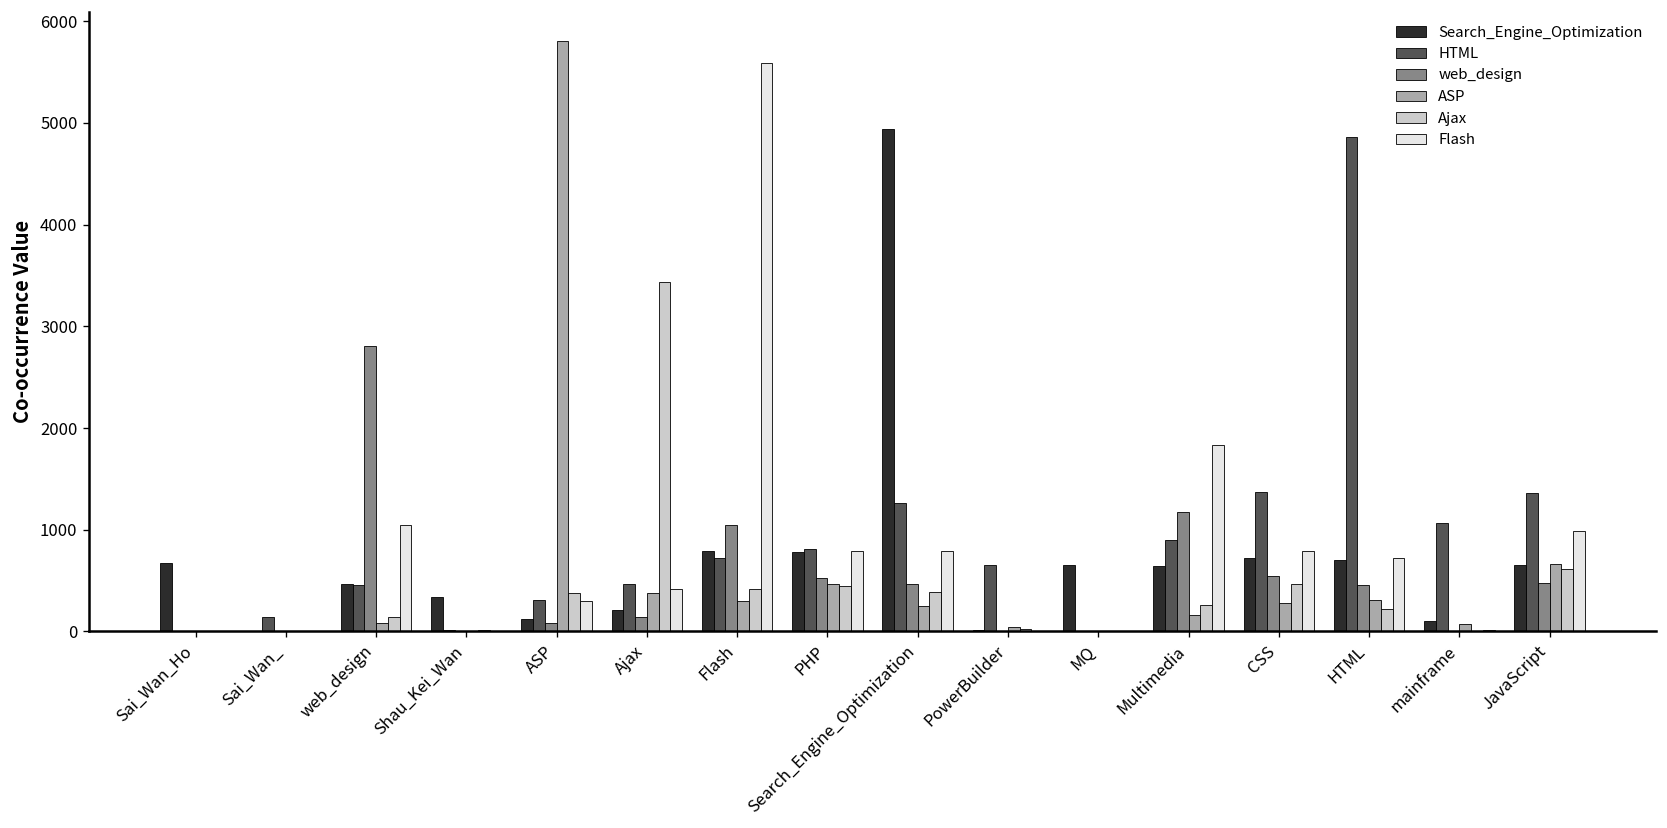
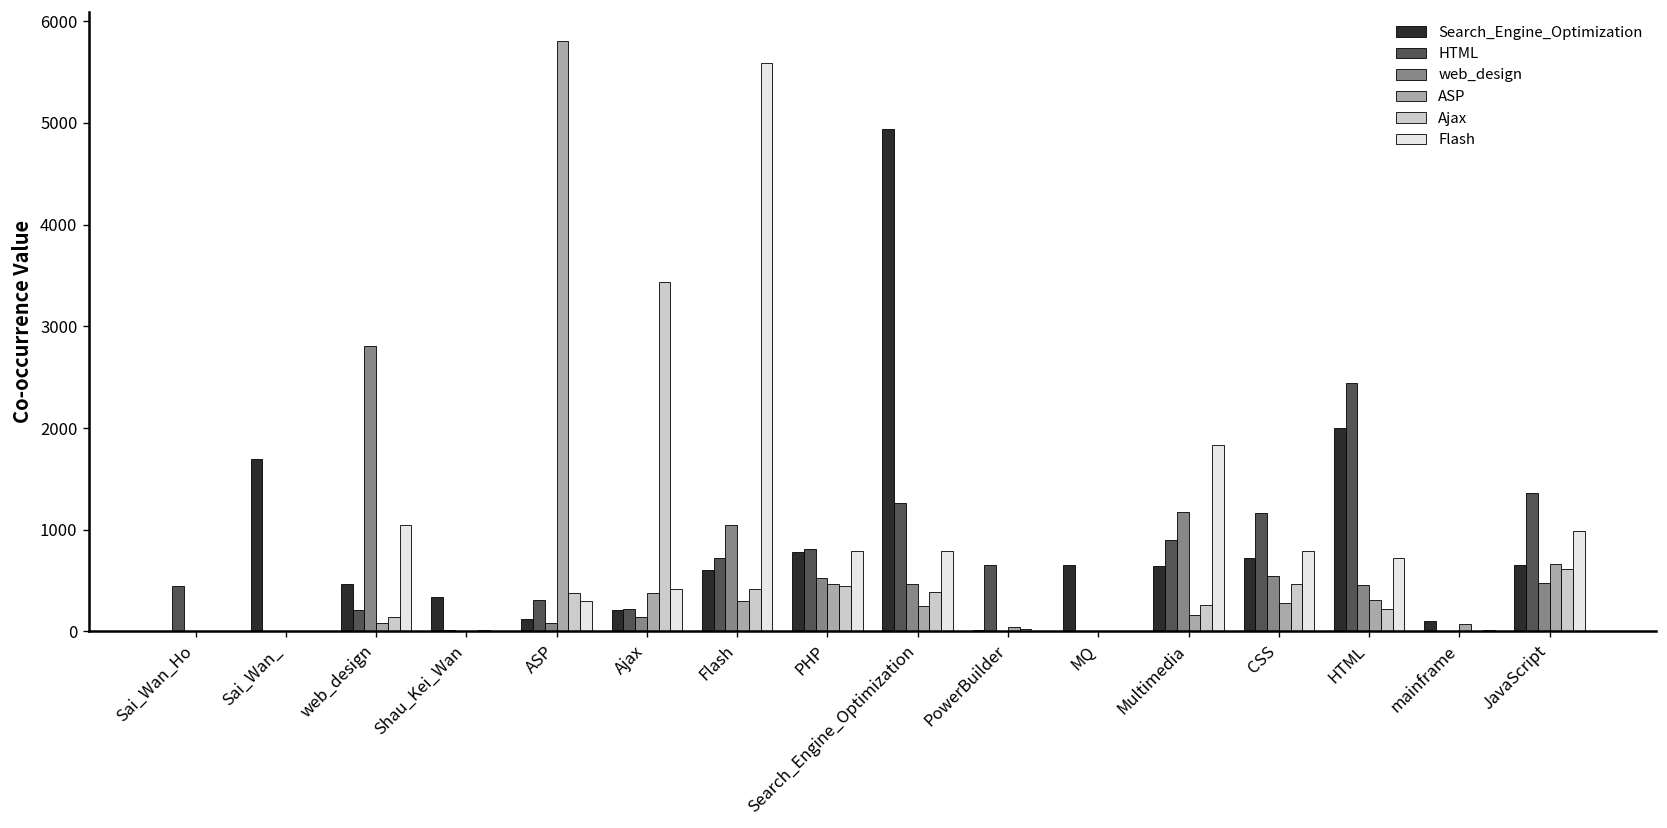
  {
    "Search_Engine_Optimization": {
-     "Sai_Wan_Ho": 700,
-     "Sai_Wan_": 0,
+     "Sai_Wan_Ho": 0,
+     "Sai_Wan_": 1700,
      "web_design": 500,
      "Shau_Kei_Wan": 300,
      "ASP": 100,
      "Ajax": 200,
-     "Flash": 800,
+     "Flash": 600,
      "PHP": 800,
      "Search_Engine_Optimization": 4900,
      "MQ": 700,
      "Multimedia": 600,
      "CSS": 700,
-     "HTML": 700,
+     "HTML": 2000,
      "mainframe": 100,
      "JavaScript": 700
    },
    "HTML": {
-     "Sai_Wan_Ho": 0,
-     "Sai_Wan_": 100,
-     "web_design": 500,
+     "Sai_Wan_Ho": 500,
+     "Sai_Wan_": 0,
+     "web_design": 200,
      "ASP": 300,
-     "Ajax": 500,
+     "Ajax": 200,
      "Flash": 700,
      "PHP": 800,
      "Search_Engine_Optimization": 1300,
      "PowerBuilder": 700,
      "MQ": 0,
      "Multimedia": 900,
-     "CSS": 1400,
-     "HTML": 4900,
-     "mainframe": 1100,
+     "CSS": 1200,
+     "HTML": 2400,
+     "mainframe": 0,
      "JavaScript": 1400
    }
  }
